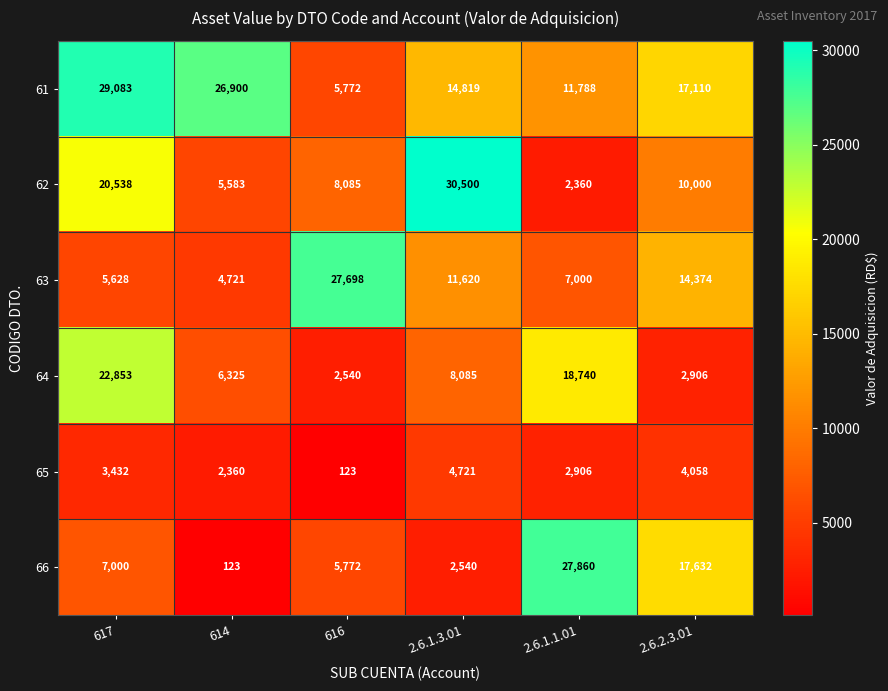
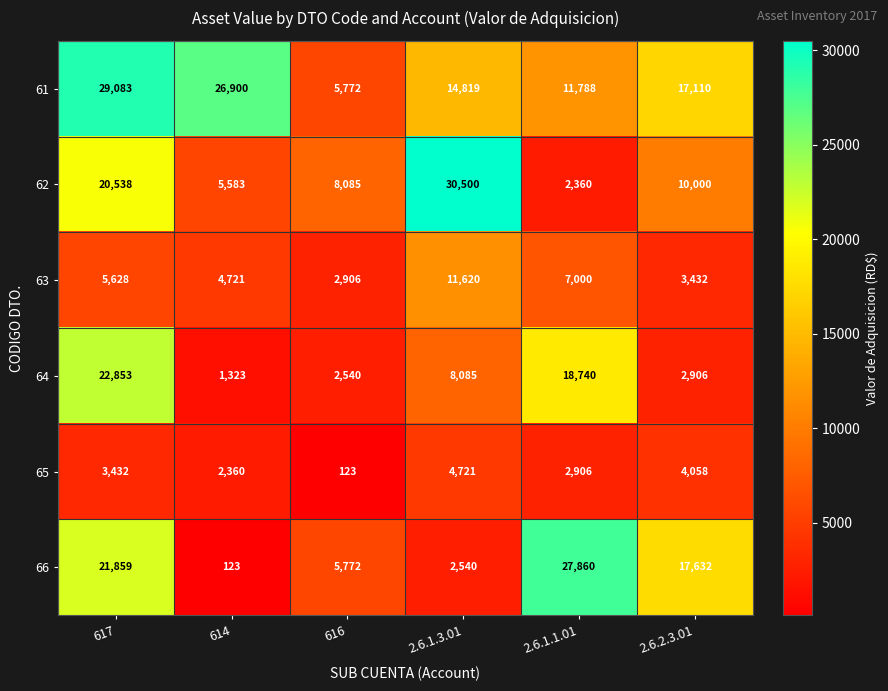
  {
    "61": {
      "617": "29,083",
      "614": "26,900",
      "616": "5,772",
      "2.6.1.3.01": "14,819",
      "2.6.1.1.01": "11,788",
      "2.6.2.3.01": "17,110"
    },
    "62": {
      "617": "20,538",
      "614": "5,583",
      "616": "8,085",
      "2.6.1.3.01": "30,500",
      "2.6.1.1.01": "2,360",
      "2.6.2.3.01": "10,000"
    },
    "63": {
      "617": "5,628",
      "614": "4,721",
-     "616": "27,698",
+     "616": "2,906",
      "2.6.1.3.01": "11,620",
      "2.6.1.1.01": "7,000",
-     "2.6.2.3.01": "14,374"
+     "2.6.2.3.01": "3,432"
    },
    "64": {
      "617": "22,853",
-     "614": "6,325",
+     "614": "1,323",
      "616": "2,540",
      "2.6.1.3.01": "8,085",
      "2.6.1.1.01": "18,740",
      "2.6.2.3.01": "2,906"
    },
    "65": {
      "617": "3,432",
      "614": "2,360",
      "616": "123",
      "2.6.1.3.01": "4,721",
      "2.6.1.1.01": "2,906",
      "2.6.2.3.01": "4,058"
    },
    "66": {
-     "617": "7,000",
+     "617": "21,859",
      "614": "123",
      "616": "5,772",
      "2.6.1.3.01": "2,540",
      "2.6.1.1.01": "27,860",
      "2.6.2.3.01": "17,632"
    }
  }
